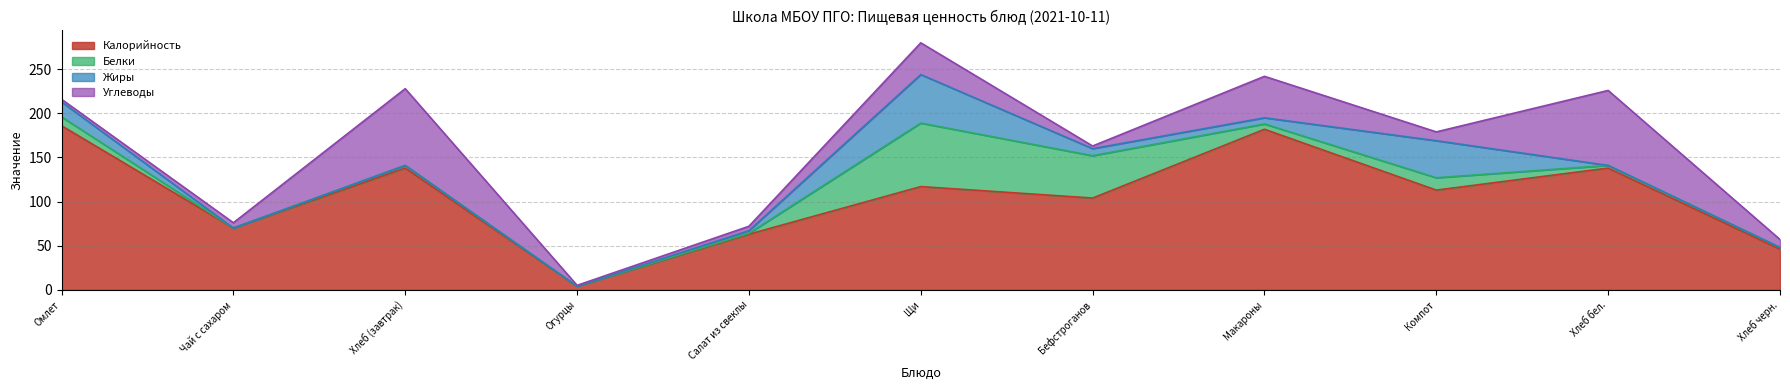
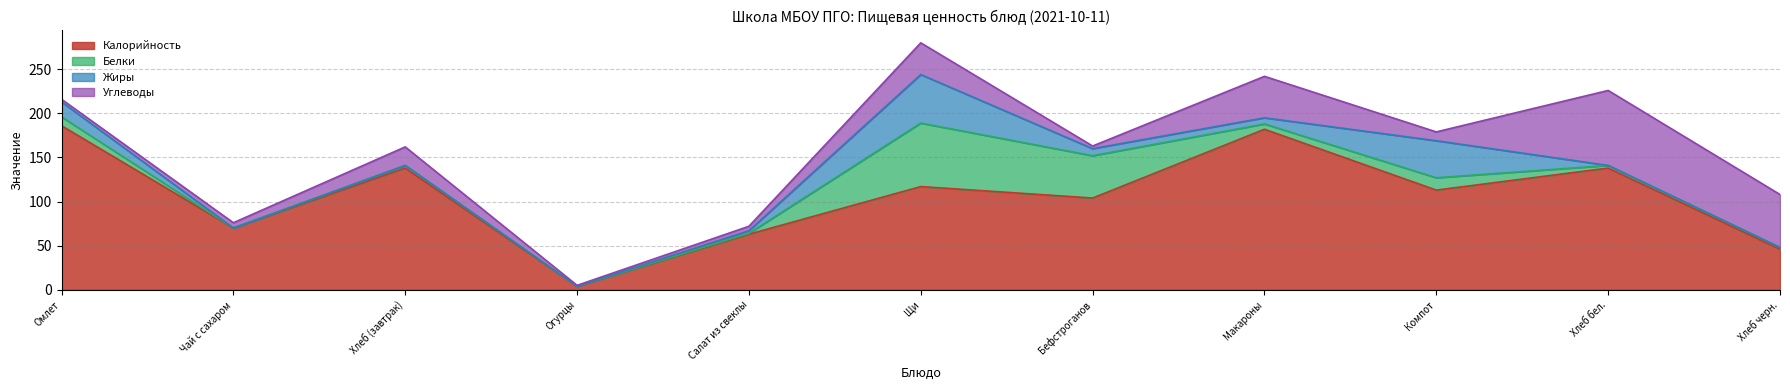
  {
    "Калорийность": {
      "Омлет": 190,
      "Хлеб (завтрак)": 140,
      "Щи": 120,
      "Бефстроганов": 100,
      "Макароны": 180,
      "Компот": 110,
      "Хлеб бел.": 140
    },
    "Белки": {
      "Омлет": 10,
      "Щи": 70,
      "Бефстроганов": 50,
      "Макароны": 10,
      "Компот": 10
    },
    "Жиры": {
      "Омлет": 20,
      "Салат из свеклы": 0,
      "Щи": 60,
      "Бефстроганов": 10,
      "Макароны": 10,
      "Компот": 40
    },
    "Углеводы": {
      "Омлет": 0,
      "Чай с сахаром": 10,
-     "Хлеб (завтрак)": 90,
+     "Хлеб (завтрак)": 20,
      "Салат из свеклы": 10,
      "Щи": 40,
      "Бефстроганов": 0,
      "Макароны": 50,
      "Компот": 10,
      "Хлеб бел.": 90,
-     "Хлеб черн.": 10
+     "Хлеб черн.": 60
    }
  }
